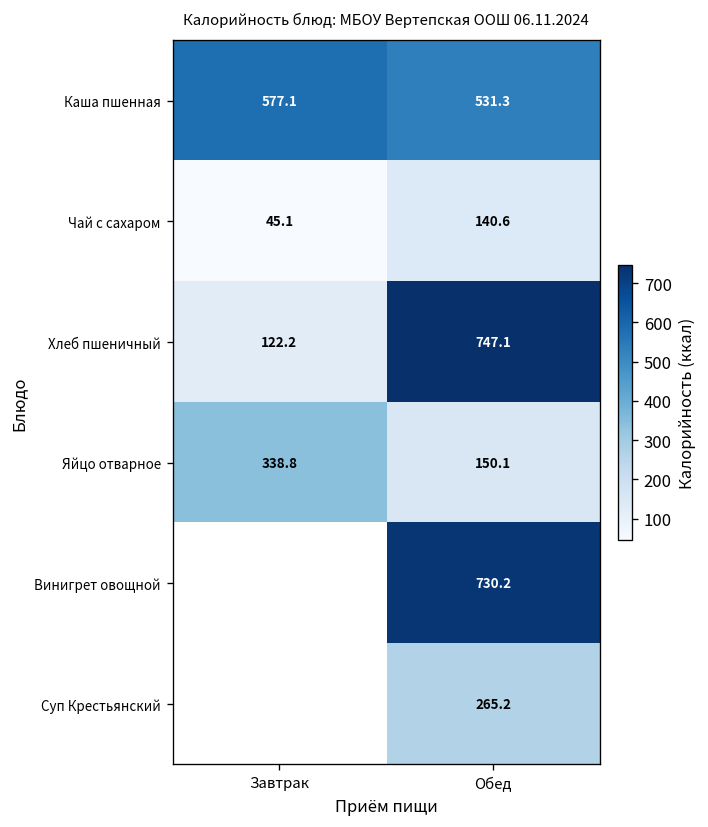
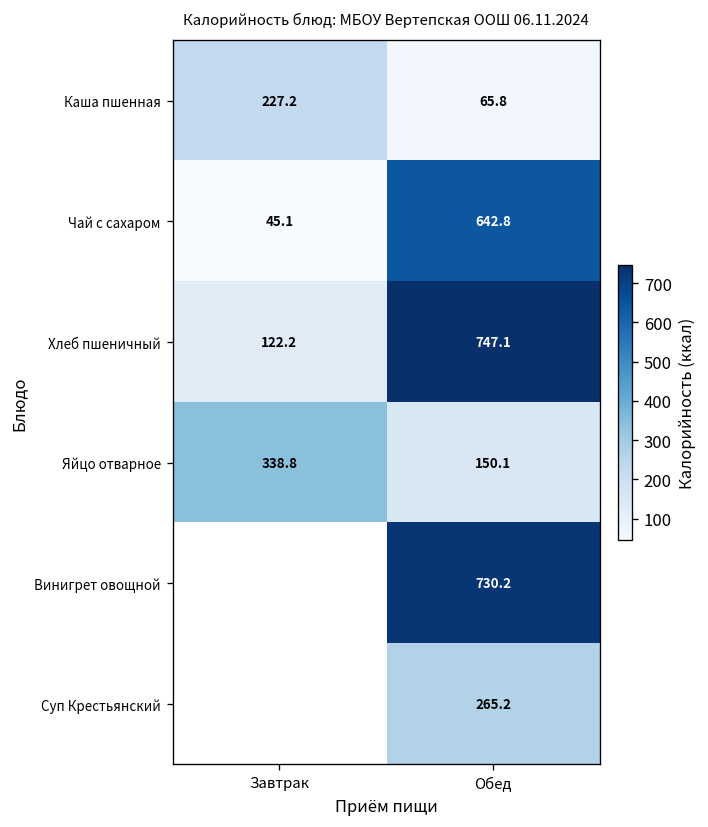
  {
    "Каша пшенная": {
-     "Завтрак": 577.1,
-     "Обед": 531.3
+     "Завтрак": 227.2,
+     "Обед": 65.8
    },
    "Чай с сахаром": {
      "Завтрак": 45.1,
-     "Обед": 140.6
+     "Обед": 642.8
    },
    "Хлеб пшеничный": {
      "Завтрак": 122.2,
      "Обед": 747.1
    },
    "Яйцо отварное": {
      "Завтрак": 338.8,
      "Обед": 150.1
    },
    "Винигрет овощной": {
      "Обед": 730.2
    },
    "Суп Крестьянский": {
      "Обед": 265.2
    }
  }
